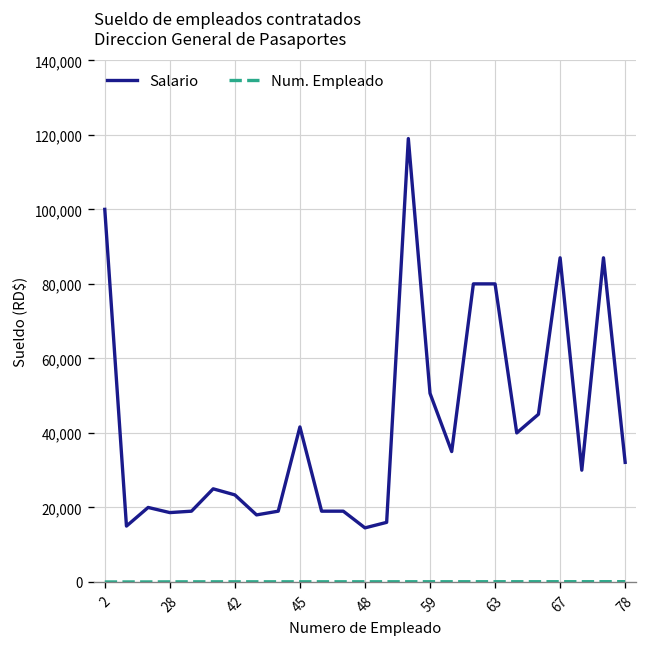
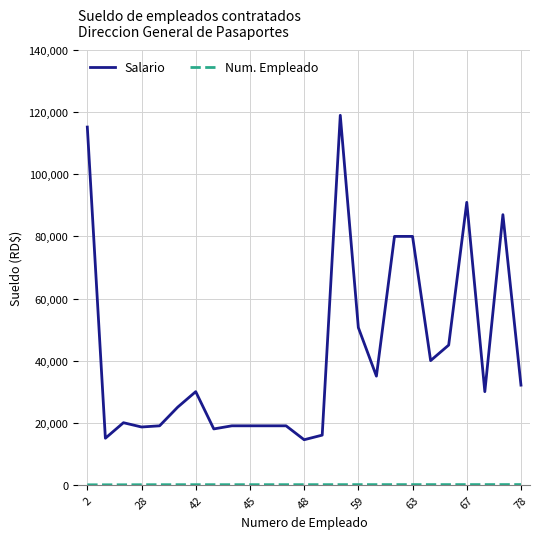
  {
    "Salario": {
-     "2": "100,000",
+     "2": "115,000",
      "28": "19,000",
-     "42": "23,000",
-     "45": "42,000",
+     "42": "30,000",
+     "45": "19,000",
      "48": "15,000",
      "59": "51,000",
      "63": "80,000",
-     "67": "87,000",
+     "67": "91,000",
      "78": "32,000"
    },
    "Num. Empleado": {
      "2": "0",
      "28": "0",
      "42": "0",
      "45": "0",
      "48": "0",
      "59": "0",
      "63": "0",
      "67": "0",
      "78": "0"
    }
  }
